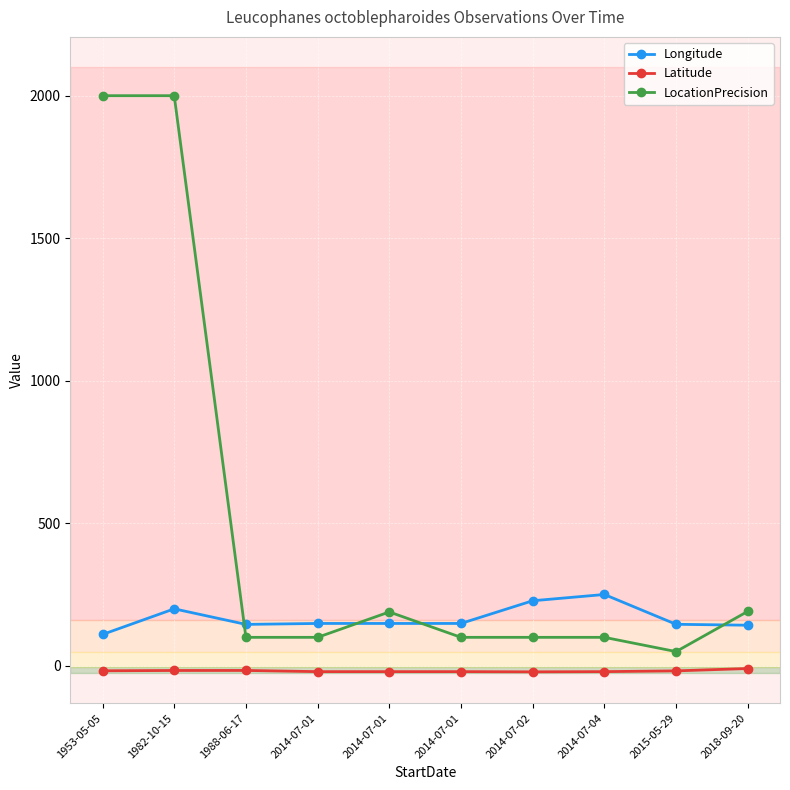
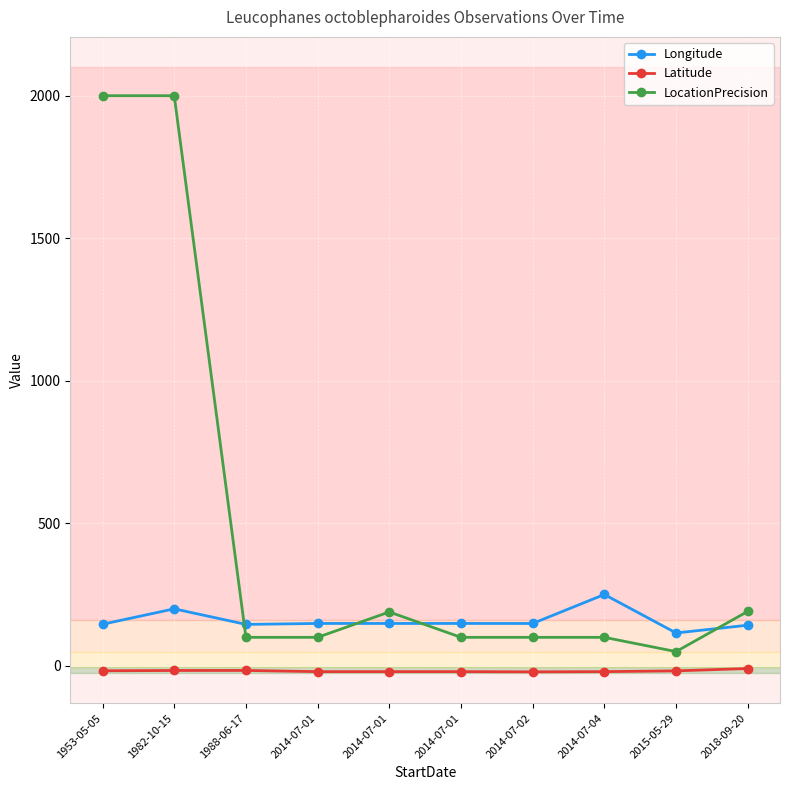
  {
    "Longitude": {
-     "1953-05-05": 110,
+     "1953-05-05": 150,
      "1982-10-15": 200,
      "1988-06-17": 150,
-     "2014-07-02": 230,
+     "2014-07-02": 150,
      "2014-07-04": 250,
-     "2015-05-29": 150,
+     "2015-05-29": 120,
      "2018-09-20": 140
    },
    "Latitude": {
      "1953-05-05": -20,
      "1982-10-15": -20,
      "1988-06-17": -20,
      "2014-07-02": -20,
      "2014-07-04": -20,
      "2015-05-29": -20,
      "2018-09-20": -10
    },
    "LocationPrecision": {
      "1953-05-05": 2000,
      "1982-10-15": 2000,
      "1988-06-17": 100,
      "2014-07-02": 100,
      "2014-07-04": 100,
      "2015-05-29": 50,
      "2018-09-20": 190
    }
  }
